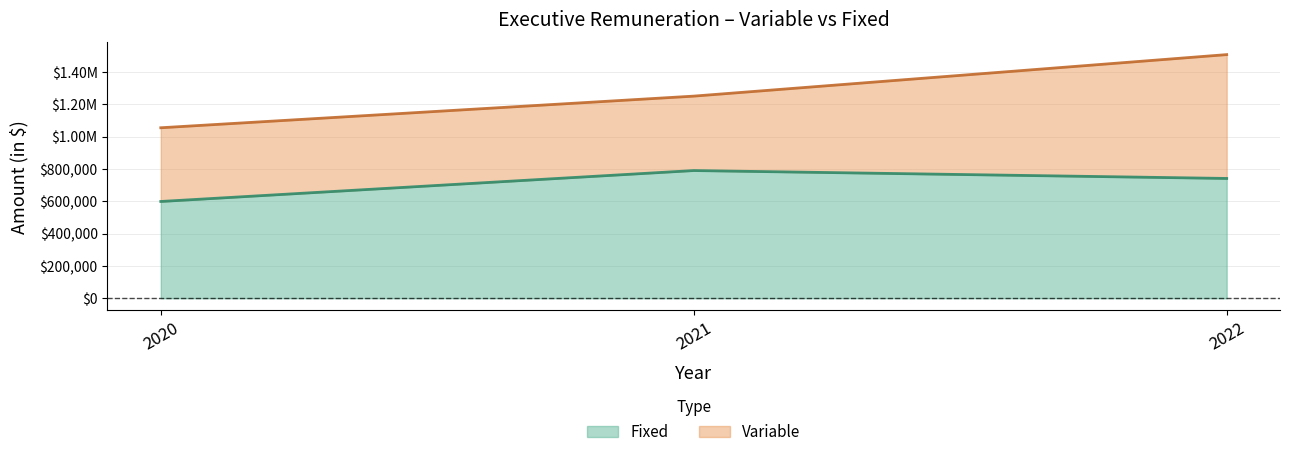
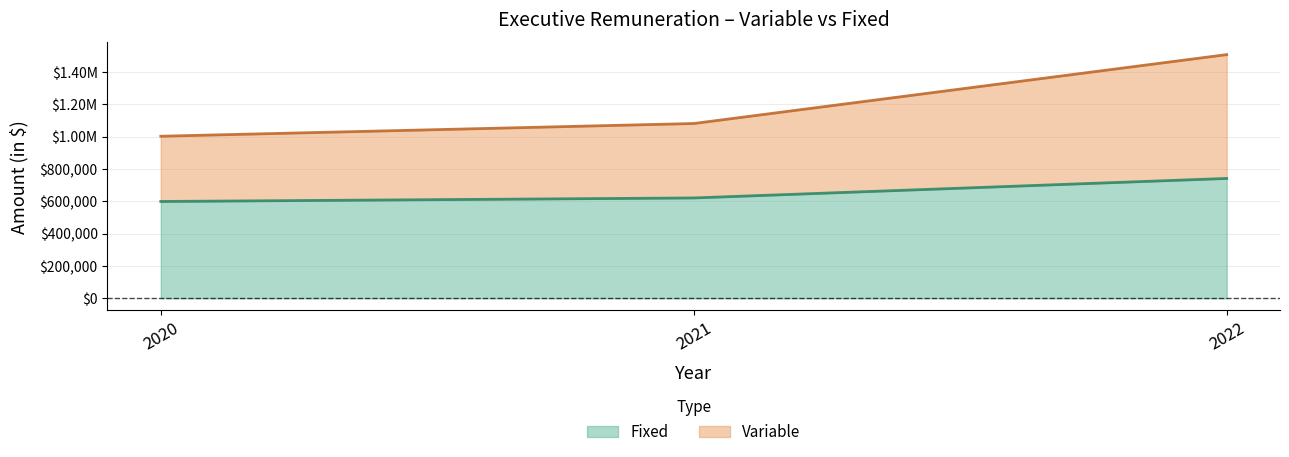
  {
    "Fixed": {
      "2020": "$600,000",
-     "2021": "$790,000",
+     "2021": "$620,000",
      "2022": "$740,000"
    },
    "Variable": {
-     "2020": "$460,000",
+     "2020": "$400,000",
      "2021": "$460,000",
      "2022": "$770,000"
    }
  }
